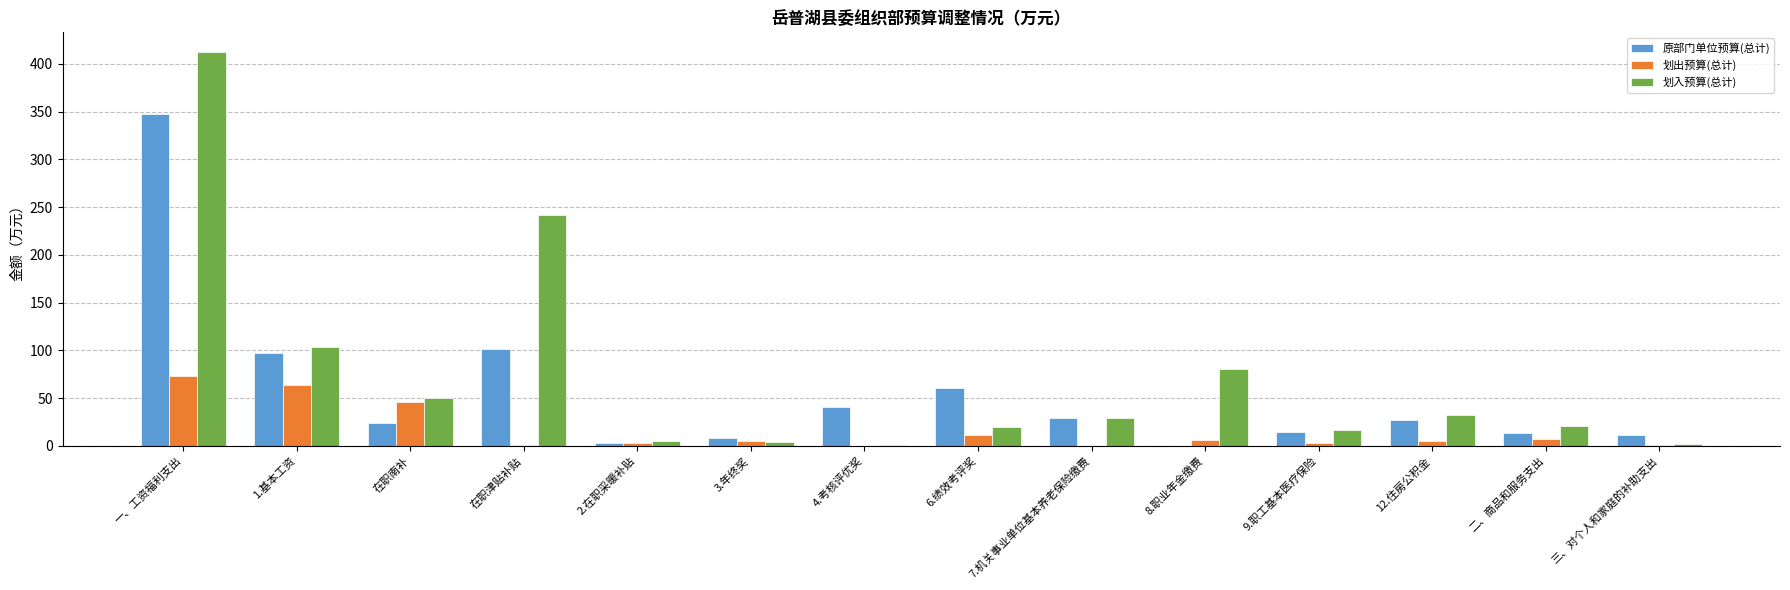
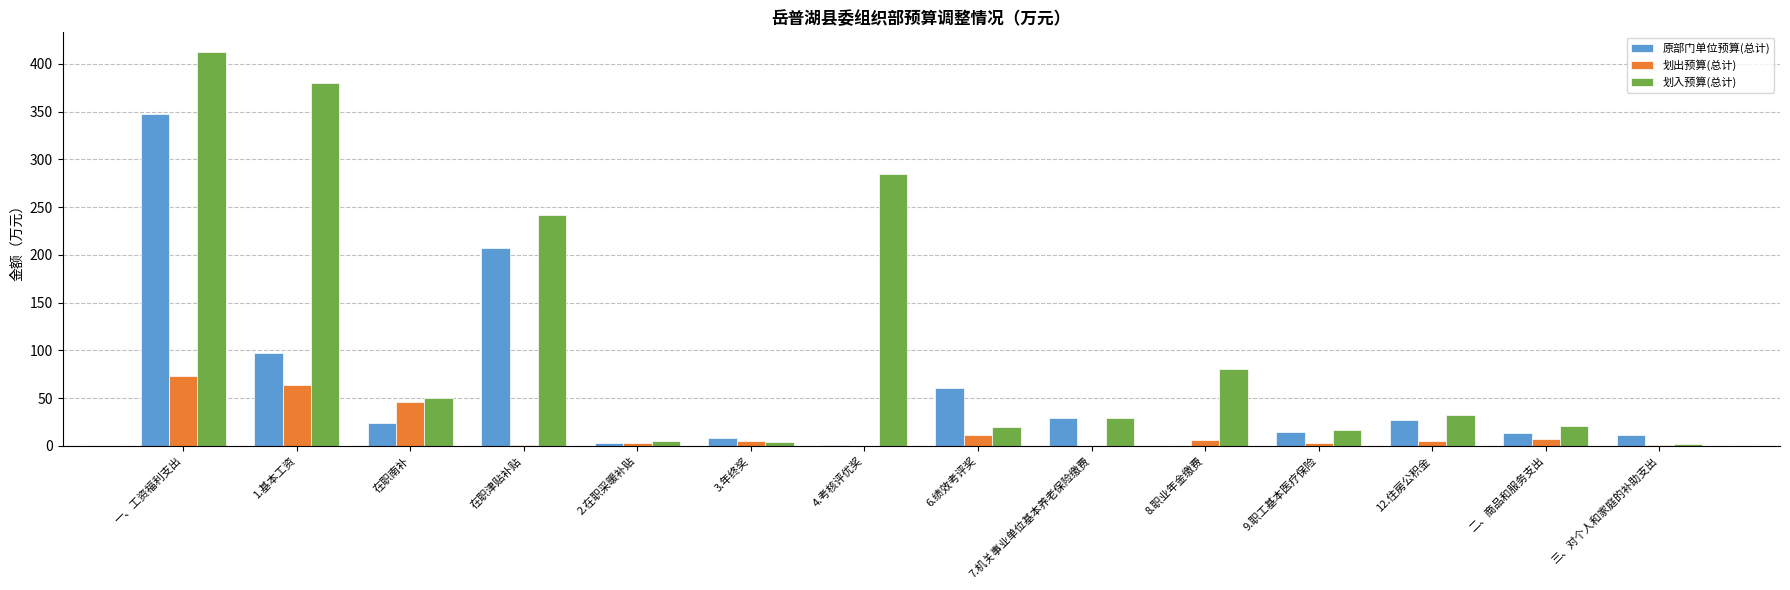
  {
    "原部门单位预算(总计)": {
      "一、工资福利支出": 350,
      "1.基本工资": 100,
      "在职南补": 20,
-     "在职津贴补贴": 100,
+     "在职津贴补贴": 210,
      "2.在职采暖补贴": 0,
      "3.年终奖": 10,
-     "4.考核评优奖": 40,
+     "4.考核评优奖": 0,
      "6.绩效考评奖": 60,
      "7.机关事业单位基本养老保险缴费": 30,
      "8.职业年金缴费": 0,
      "9.职工基本医疗保险": 10,
      "12.住房公积金": 30,
      "二、商品和服务支出": 10,
      "三、对个人和家庭的补助支出": 10
    },
    "划出预算(总计)": {
      "一、工资福利支出": 70,
      "1.基本工资": 60,
      "在职南补": 50,
      "3.年终奖": 10,
      "4.考核评优奖": 0,
      "6.绩效考评奖": 10,
      "7.机关事业单位基本养老保险缴费": 0,
      "8.职业年金缴费": 10,
      "9.职工基本医疗保险": 0,
      "12.住房公积金": 0,
      "二、商品和服务支出": 10
    },
    "划入预算(总计)": {
      "一、工资福利支出": 410,
-     "1.基本工资": 100,
+     "1.基本工资": 380,
      "在职南补": 50,
      "在职津贴补贴": 240,
      "2.在职采暖补贴": 10,
      "3.年终奖": 0,
-     "4.考核评优奖": 0,
+     "4.考核评优奖": 280,
      "6.绩效考评奖": 20,
      "7.机关事业单位基本养老保险缴费": 30,
      "8.职业年金缴费": 80,
      "9.职工基本医疗保险": 20,
      "12.住房公积金": 30,
      "二、商品和服务支出": 20
    }
  }
